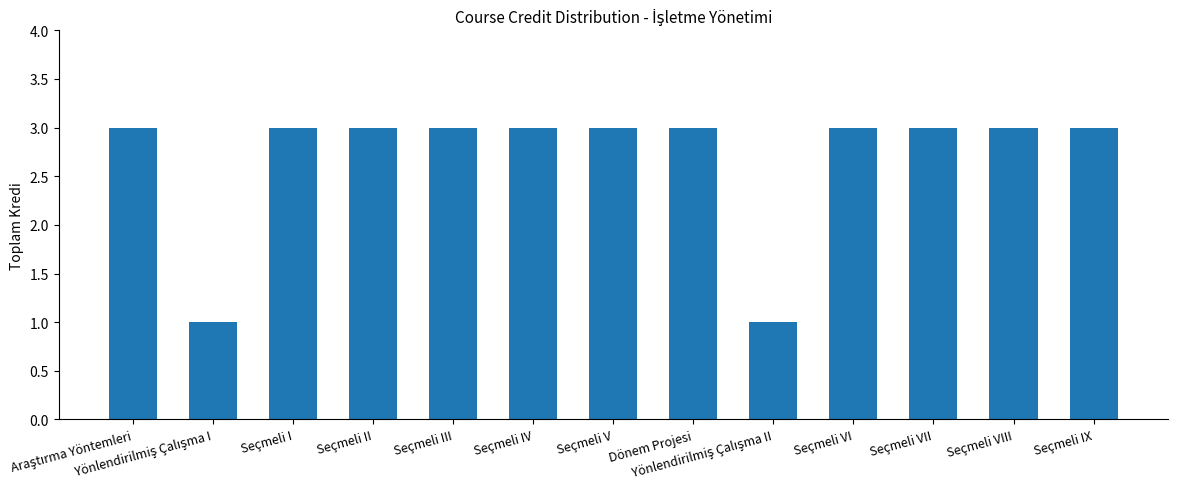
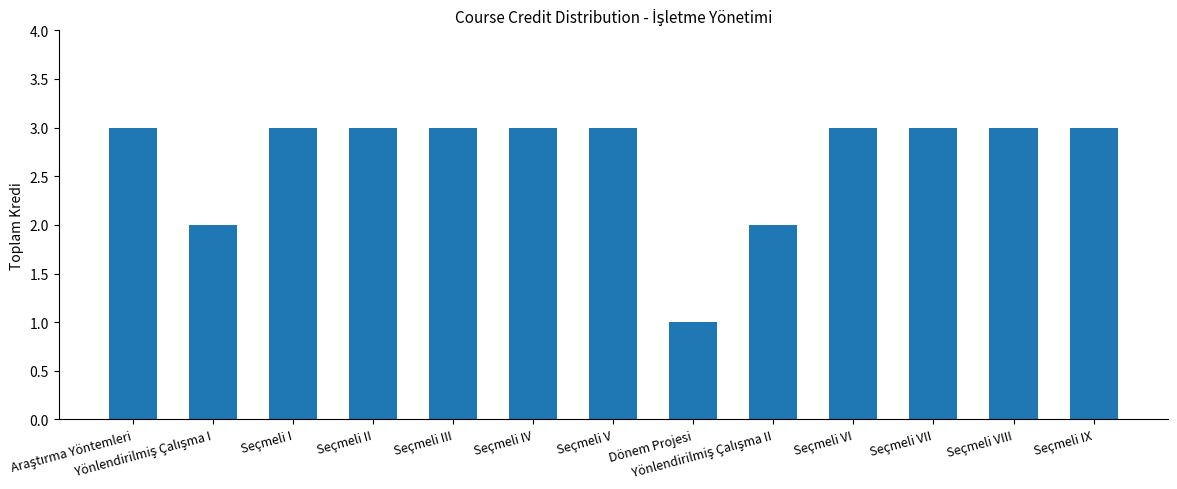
  {
    "Araştırma Yöntemleri": 3,
-   "Yönlendirilmiş Çalışma I": 1,
+   "Yönlendirilmiş Çalışma I": 2,
    "Seçmeli I": 3,
    "Seçmeli II": 3,
    "Seçmeli III": 3,
    "Seçmeli IV": 3,
    "Seçmeli V": 3,
-   "Dönem Projesi": 3,
-   "Yönlendirilmiş Çalışma II": 1,
+   "Dönem Projesi": 1,
+   "Yönlendirilmiş Çalışma II": 2,
    "Seçmeli VI": 3,
    "Seçmeli VII": 3,
    "Seçmeli VIII": 3,
    "Seçmeli IX": 3
  }
